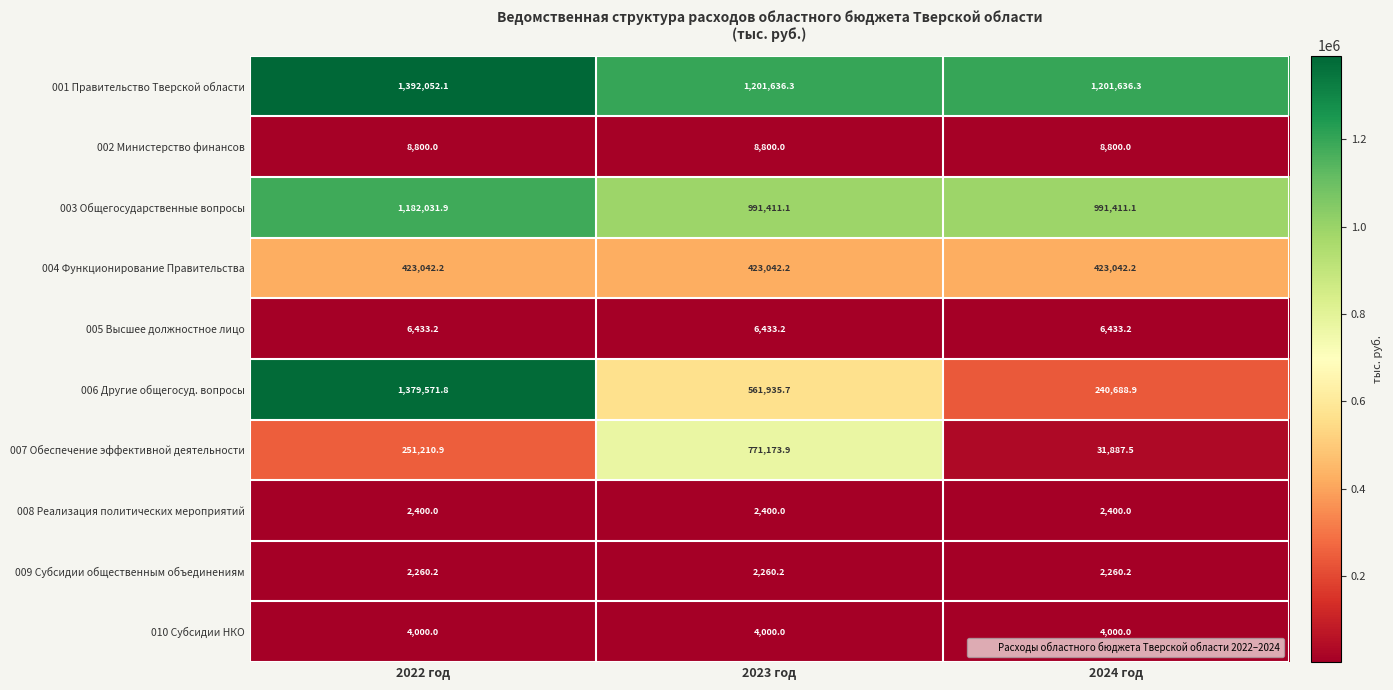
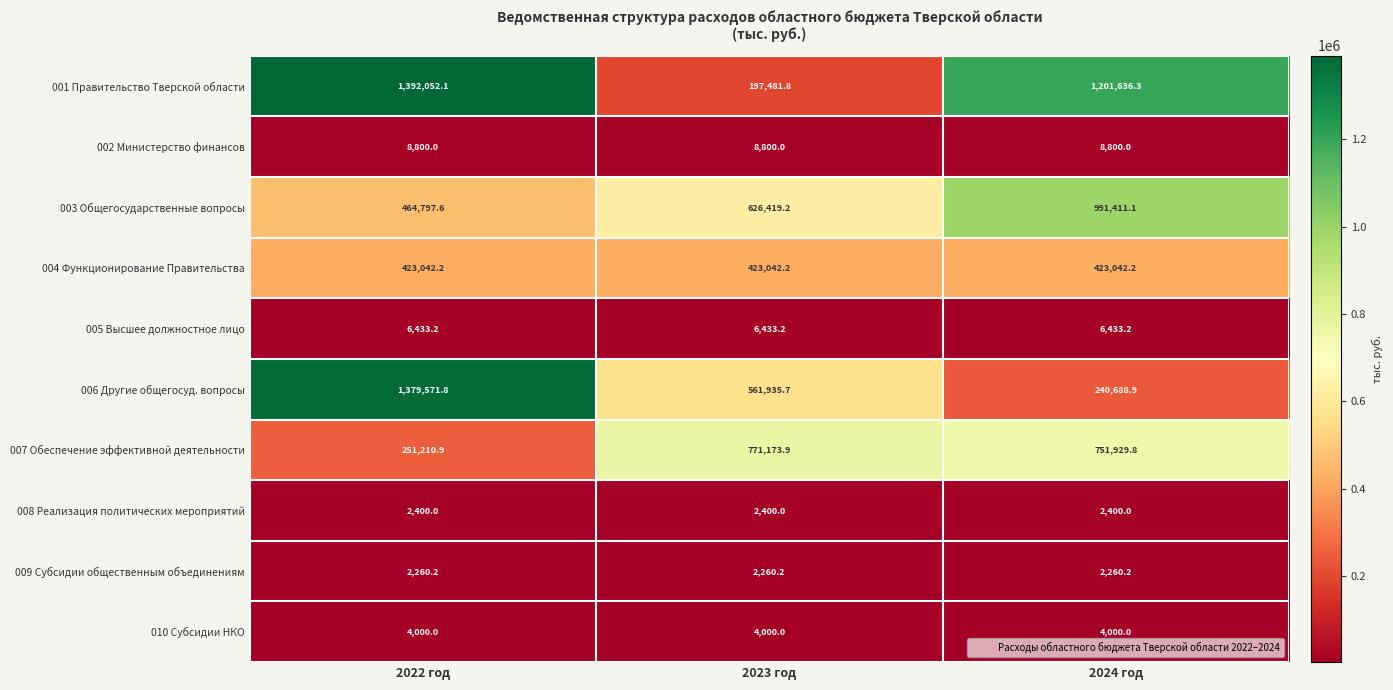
  {
    "001 Правительство Тверской области": {
      "2022 год": "1,392,052.1",
-     "2023 год": "1,201,636.3",
+     "2023 год": "197,481.8",
      "2024 год": "1,201,636.3"
    },
    "002 Министерство финансов": {
      "2022 год": "8,800.0",
      "2023 год": "8,800.0",
      "2024 год": "8,800.0"
    },
    "003 Общегосударственные вопросы": {
-     "2022 год": "1,182,031.9",
-     "2023 год": "991,411.1",
+     "2022 год": "464,797.6",
+     "2023 год": "626,419.2",
      "2024 год": "991,411.1"
    },
    "004 Функционирование Правительства": {
      "2022 год": "423,042.2",
      "2023 год": "423,042.2",
      "2024 год": "423,042.2"
    },
    "005 Высшее должностное лицо": {
      "2022 год": "6,433.2",
      "2023 год": "6,433.2",
      "2024 год": "6,433.2"
    },
    "006 Другие общегосуд. вопросы": {
      "2022 год": "1,379,571.8",
      "2023 год": "561,935.7",
      "2024 год": "240,688.9"
    },
    "007 Обеспечение эффективной деятельности": {
      "2022 год": "251,210.9",
      "2023 год": "771,173.9",
-     "2024 год": "31,887.5"
+     "2024 год": "751,929.8"
    },
    "008 Реализация политических мероприятий": {
      "2022 год": "2,400.0",
      "2023 год": "2,400.0",
      "2024 год": "2,400.0"
    },
    "009 Субсидии общественным объединениям": {
      "2022 год": "2,260.2",
      "2023 год": "2,260.2",
      "2024 год": "2,260.2"
    },
    "010 Субсидии НКО": {
      "2022 год": "4,000.0",
      "2023 год": "4,000.0",
      "2024 год": "4,000.0"
    }
  }
